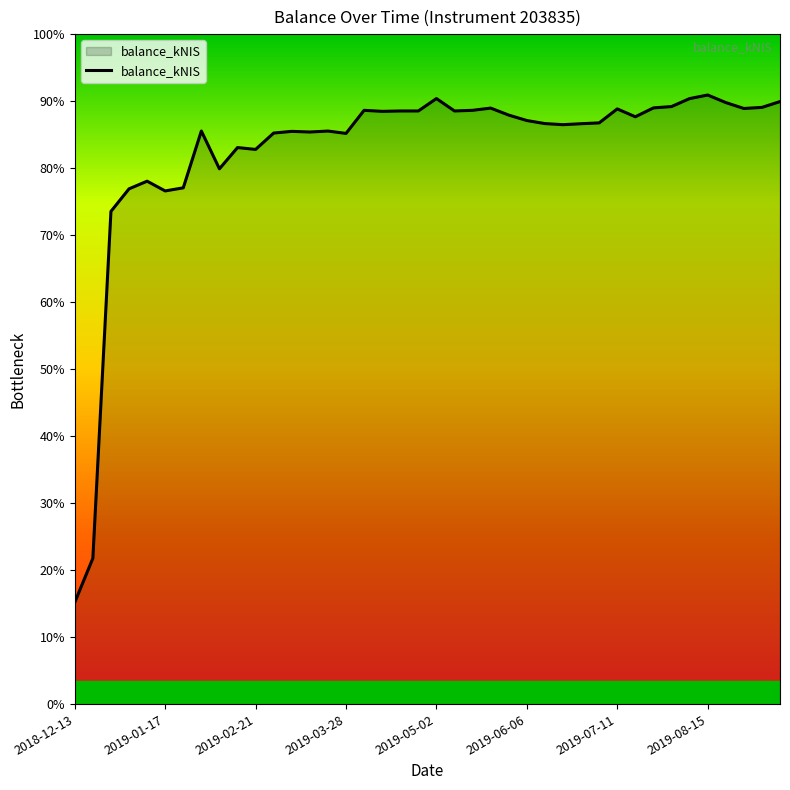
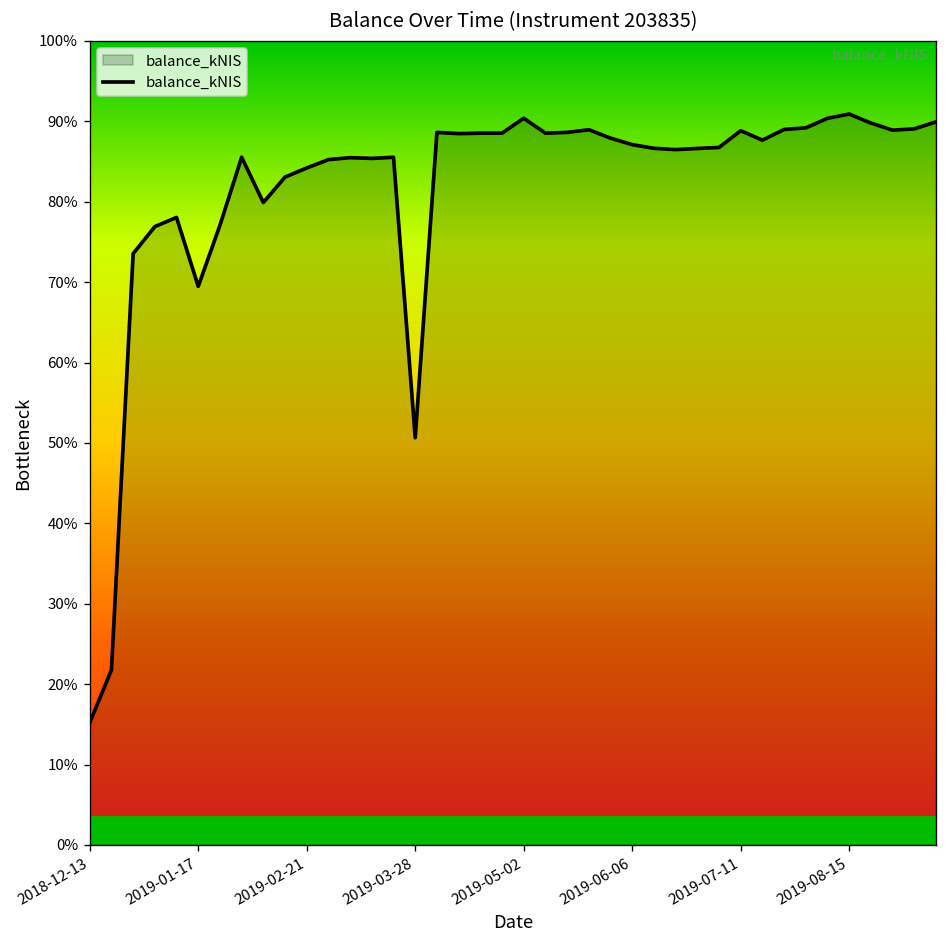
  {
    "2018-12-13": "15%",
-   "2019-01-17": "77%",
-   "2019-02-21": "83%",
-   "2019-03-28": "85%",
+   "2019-01-17": "69%",
+   "2019-02-21": "84%",
+   "2019-03-28": "51%",
    "2019-05-02": "90%",
    "2019-06-06": "87%",
    "2019-07-11": "89%",
    "2019-08-15": "91%"
  }
